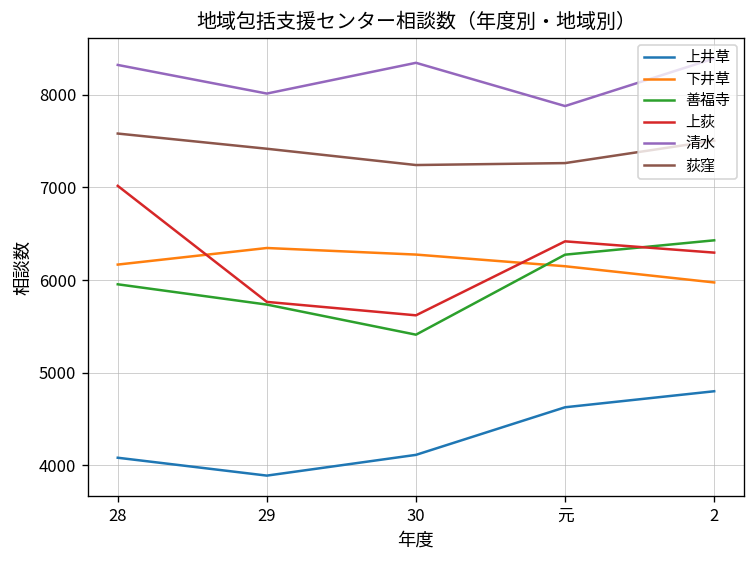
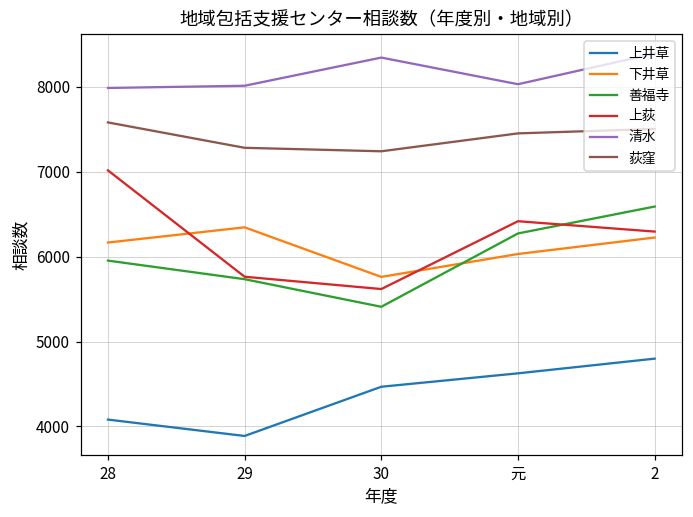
  {
    "上井草": {
      "28": 4100,
      "29": 3900,
-     "30": 4100,
+     "30": 4500,
      "元": 4600,
      "2": 4800
    },
    "下井草": {
      "28": 6200,
      "29": 6300,
-     "30": 6300,
-     "元": 6100,
-     "2": 6000
+     "30": 5800,
+     "元": 6000,
+     "2": 6200
    },
    "善福寺": {
      "28": 6000,
      "30": 5400,
      "元": 6300,
-     "2": 6400
+     "2": 6600
    },
    "上荻": {
      "28": 7000,
      "30": 5600,
      "元": 6400,
      "2": 6300
    },
    "清水": {
-     "28": 8300,
+     "28": 8000,
      "29": 8000,
      "30": 8300,
-     "元": 7900
+     "元": 8000
    },
    "荻窪": {
      "28": 7600,
-     "29": 7400,
+     "29": 7300,
      "30": 7200,
-     "元": 7300
+     "元": 7500
    }
  }
